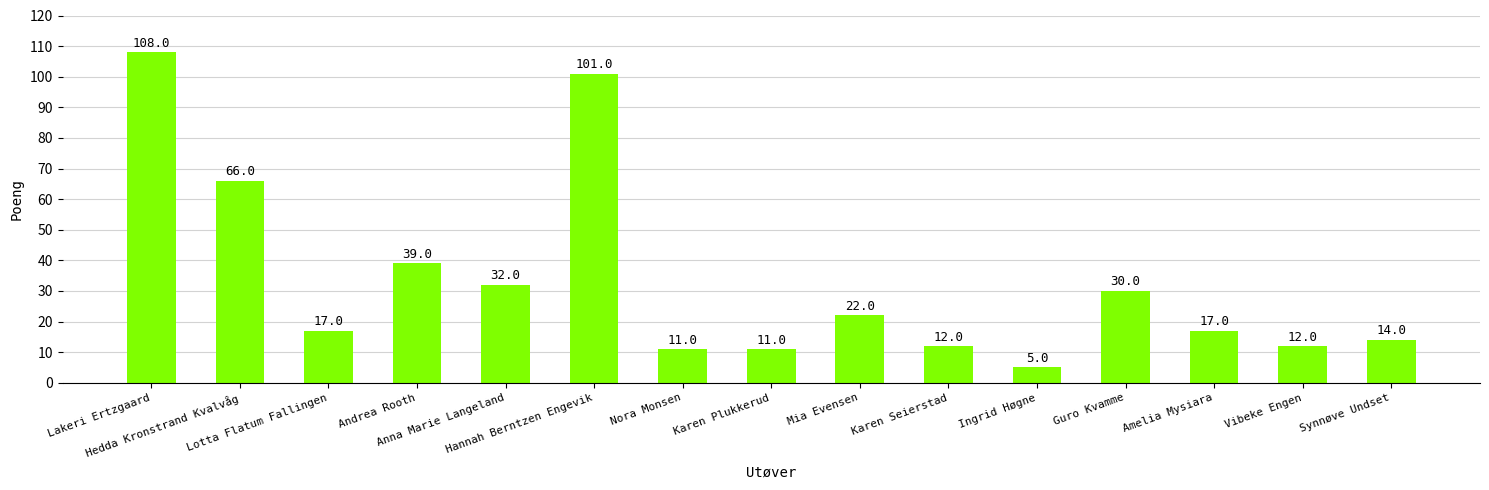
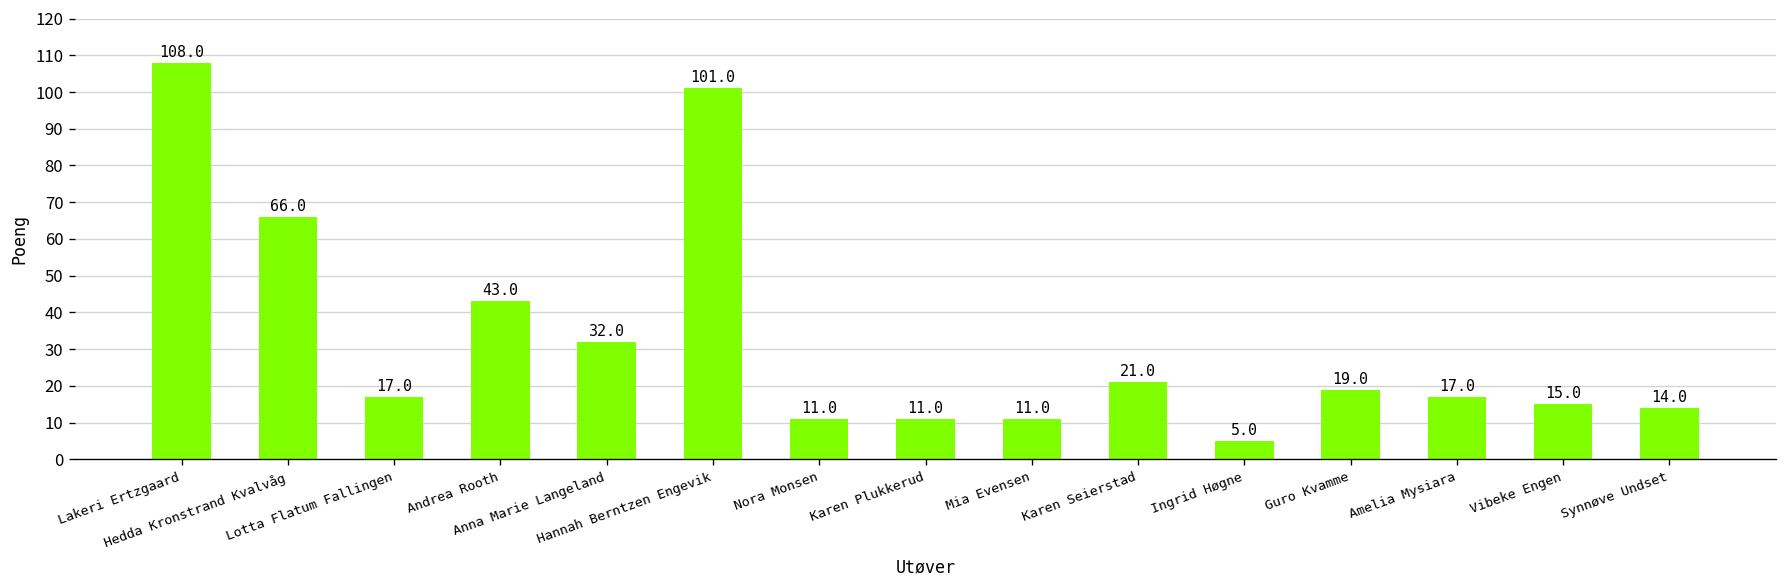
  {
    "Lakeri Ertzgaard": 108.0,
    "Hedda Kronstrand Kvalvåg": 66.0,
    "Lotta Flatum Fallingen": 17.0,
-   "Andrea Rooth": 39.0,
+   "Andrea Rooth": 43.0,
    "Anna Marie Langeland": 32.0,
    "Hannah Berntzen Engevik": 101.0,
    "Nora Monsen": 11.0,
    "Karen Plukkerud": 11.0,
-   "Mia Evensen": 22.0,
-   "Karen Seierstad": 12.0,
+   "Mia Evensen": 11.0,
+   "Karen Seierstad": 21.0,
    "Ingrid Høgne": 5.0,
-   "Guro Kvamme": 30.0,
+   "Guro Kvamme": 19.0,
    "Amelia Mysiara": 17.0,
-   "Vibeke Engen": 12.0,
+   "Vibeke Engen": 15.0,
    "Synnøve Undset": 14.0
  }
